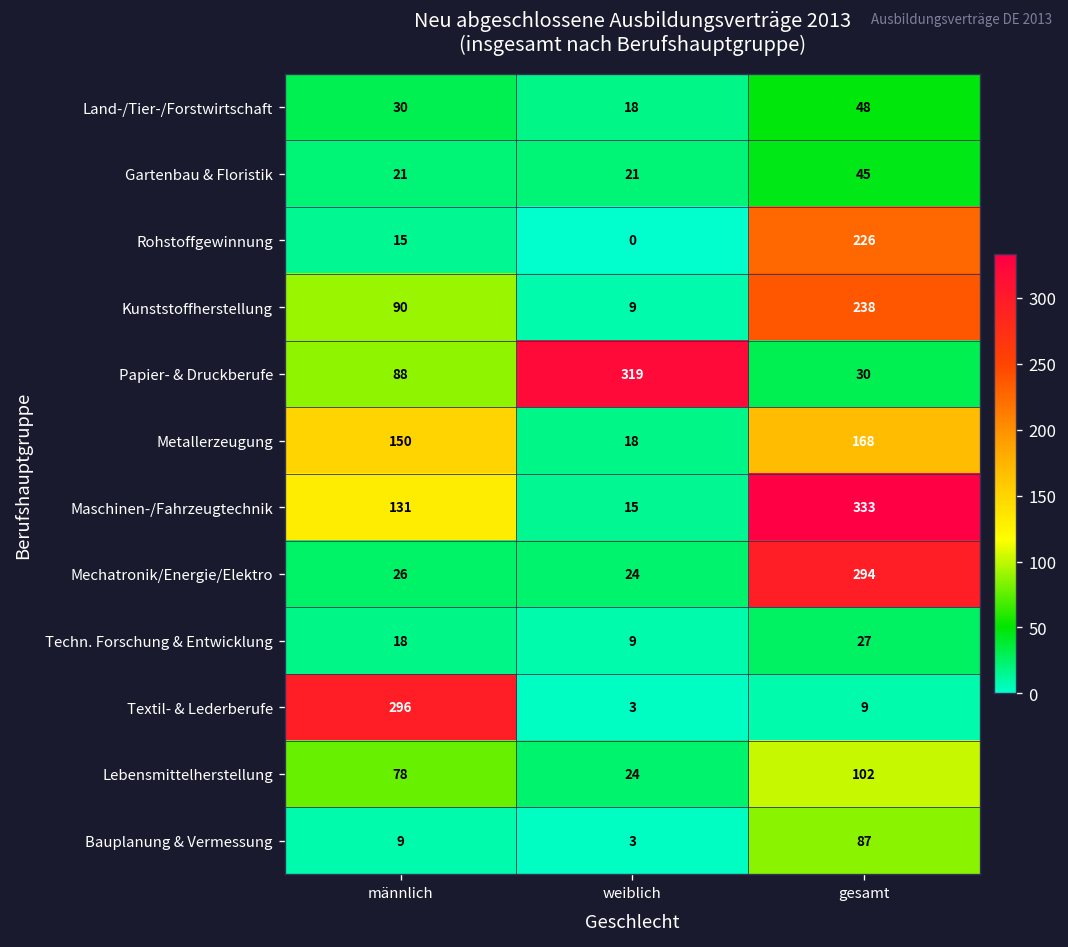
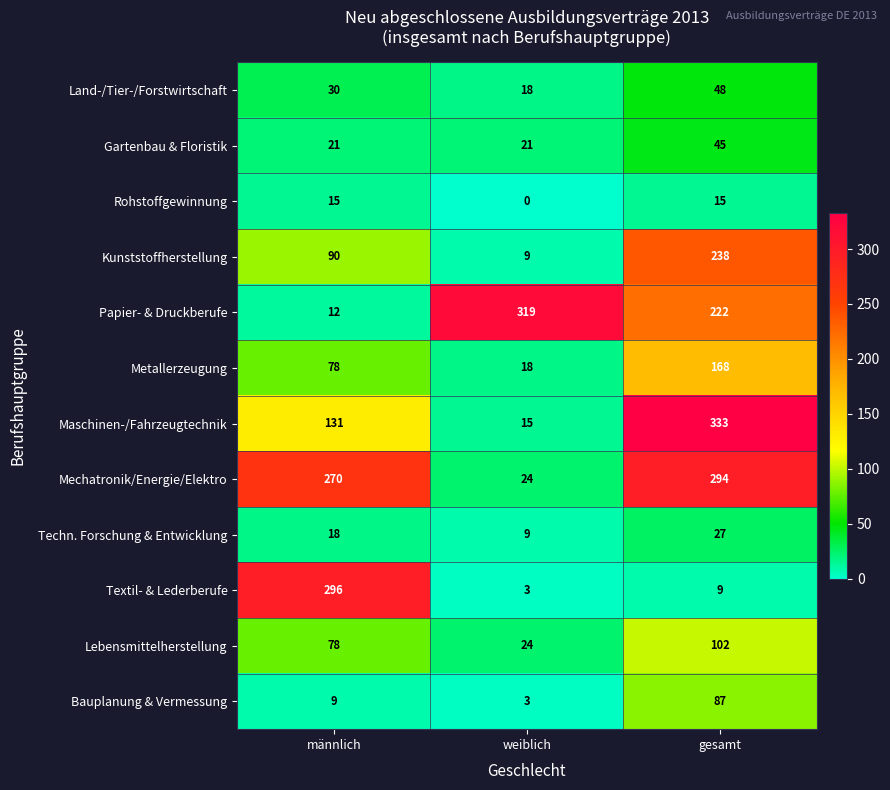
  {
    "Land-/Tier-/Forstwirtschaft": {
      "männlich": 30,
      "weiblich": 18,
      "gesamt": 48
    },
    "Gartenbau & Floristik": {
      "männlich": 21,
      "weiblich": 21,
      "gesamt": 45
    },
    "Rohstoffgewinnung": {
      "männlich": 15,
      "weiblich": 0,
-     "gesamt": 226
+     "gesamt": 15
    },
    "Kunststoffherstellung": {
      "männlich": 90,
      "weiblich": 9,
      "gesamt": 238
    },
    "Papier- & Druckberufe": {
-     "männlich": 88,
+     "männlich": 12,
      "weiblich": 319,
-     "gesamt": 30
+     "gesamt": 222
    },
    "Metallerzeugung": {
-     "männlich": 150,
+     "männlich": 78,
      "weiblich": 18,
      "gesamt": 168
    },
    "Maschinen-/Fahrzeugtechnik": {
      "männlich": 131,
      "weiblich": 15,
      "gesamt": 333
    },
    "Mechatronik/Energie/Elektro": {
-     "männlich": 26,
+     "männlich": 270,
      "weiblich": 24,
      "gesamt": 294
    },
    "Techn. Forschung & Entwicklung": {
      "männlich": 18,
      "weiblich": 9,
      "gesamt": 27
    },
    "Textil- & Lederberufe": {
      "männlich": 296,
      "weiblich": 3,
      "gesamt": 9
    },
    "Lebensmittelherstellung": {
      "männlich": 78,
      "weiblich": 24,
      "gesamt": 102
    },
    "Bauplanung & Vermessung": {
      "männlich": 9,
      "weiblich": 3,
      "gesamt": 87
    }
  }
